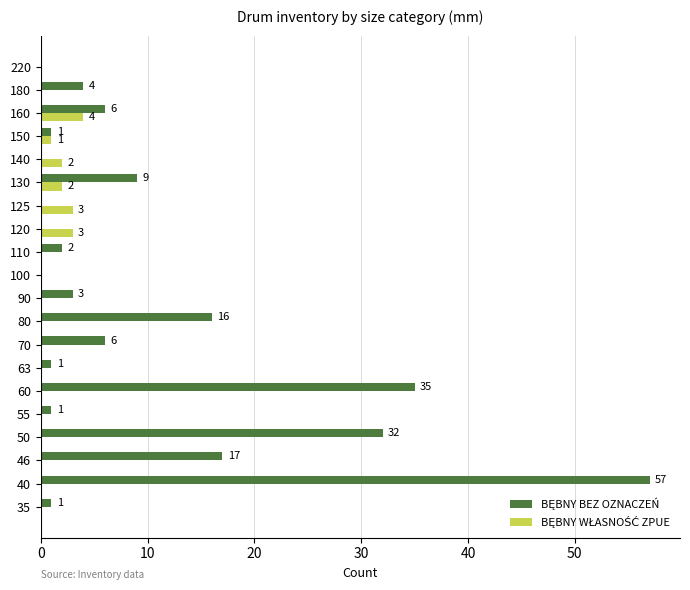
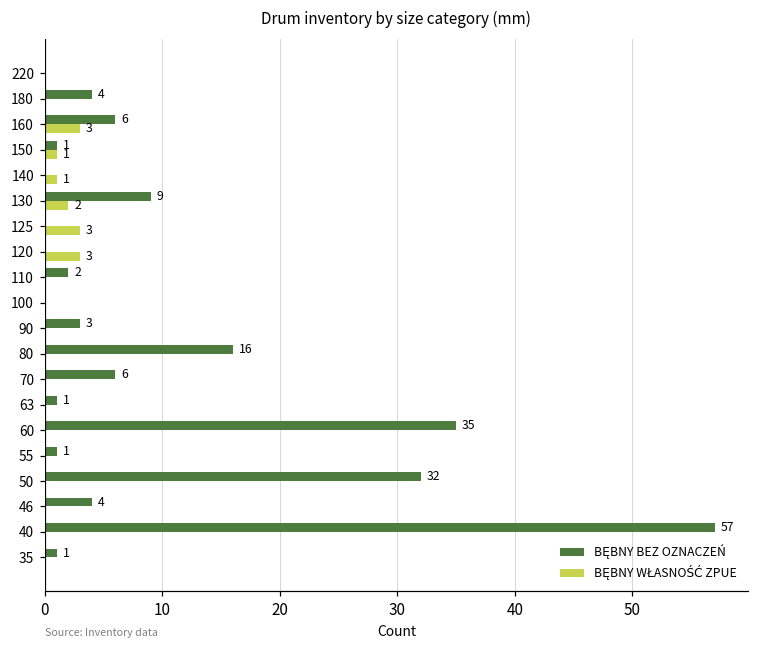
  {
    "BĘBNY BEZ OZNACZEŃ": {
      "180": 4,
      "160": 6,
      "130": 9,
      "110": 2,
      "90": 3,
      "80": 16,
      "70": 6,
      "63": 1,
      "60": 35,
      "55": 1,
      "50": 32,
-     "46": 17,
+     "46": 4,
      "40": 57,
      "35": 1
    },
    "BĘBNY WŁASNOŚĆ ZPUE": {
-     "160": 4,
-     "140": 2,
+     "160": 3,
+     "140": 1,
      "130": 2,
      "125": 3,
      "120": 3
    }
  }
